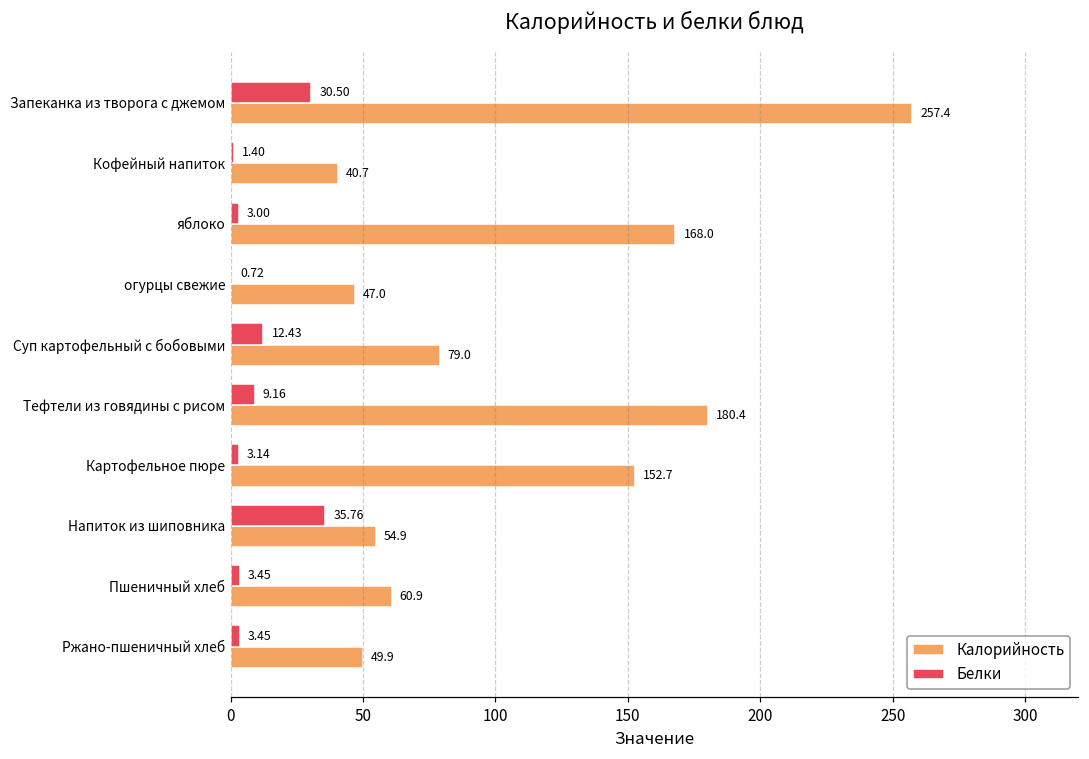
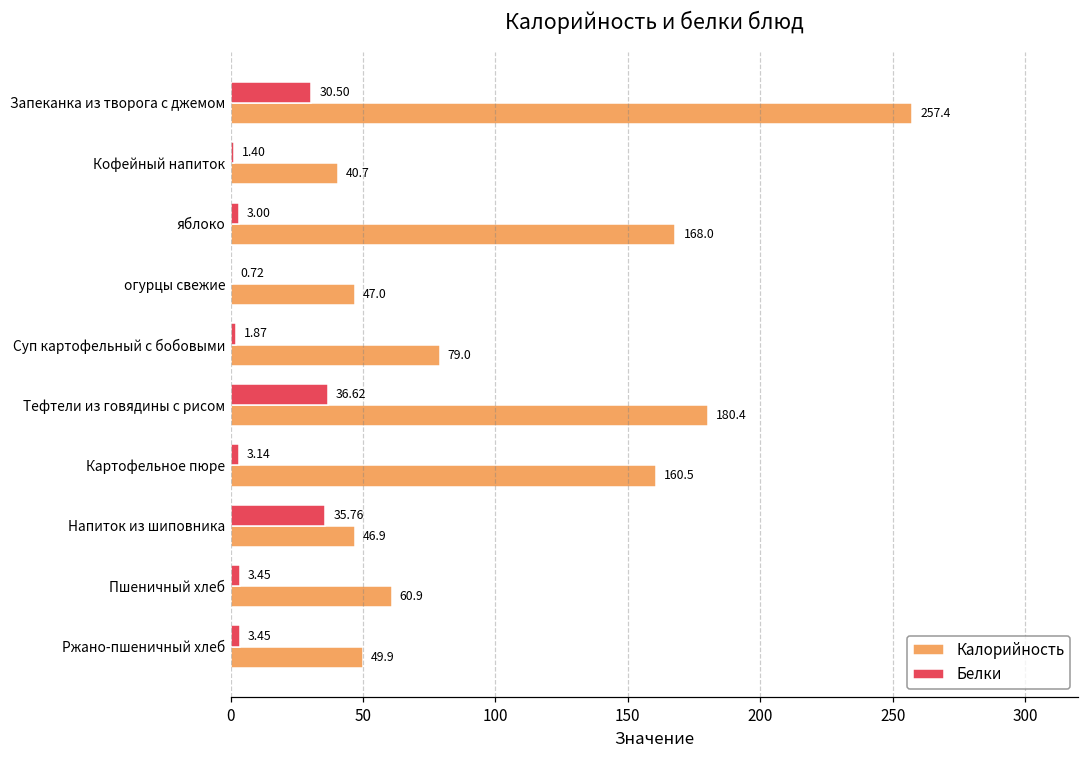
  {
    "Калорийность": {
      "Запеканка из творога с джемом": 257.4,
      "Кофейный напиток": 40.7,
      "яблоко": 168.0,
      "огурцы свежие": 47.0,
      "Суп картофельный с бобовыми": 79.0,
      "Тефтели из говядины с рисом": 180.4,
-     "Картофельное пюре": 152.7,
-     "Напиток из шиповника": 54.9,
+     "Картофельное пюре": 160.5,
+     "Напиток из шиповника": 46.9,
      "Пшеничный хлеб": 60.9,
      "Ржано-пшеничный хлеб": 49.9
    },
    "Белки": {
      "Запеканка из творога с джемом": 30.50,
      "Кофейный напиток": 1.40,
      "яблоко": 3.00,
      "огурцы свежие": 0.72,
-     "Суп картофельный с бобовыми": 12.43,
-     "Тефтели из говядины с рисом": 9.16,
+     "Суп картофельный с бобовыми": 1.87,
+     "Тефтели из говядины с рисом": 36.62,
      "Картофельное пюре": 3.14,
      "Напиток из шиповника": 35.76,
      "Пшеничный хлеб": 3.45,
      "Ржано-пшеничный хлеб": 3.45
    }
  }
